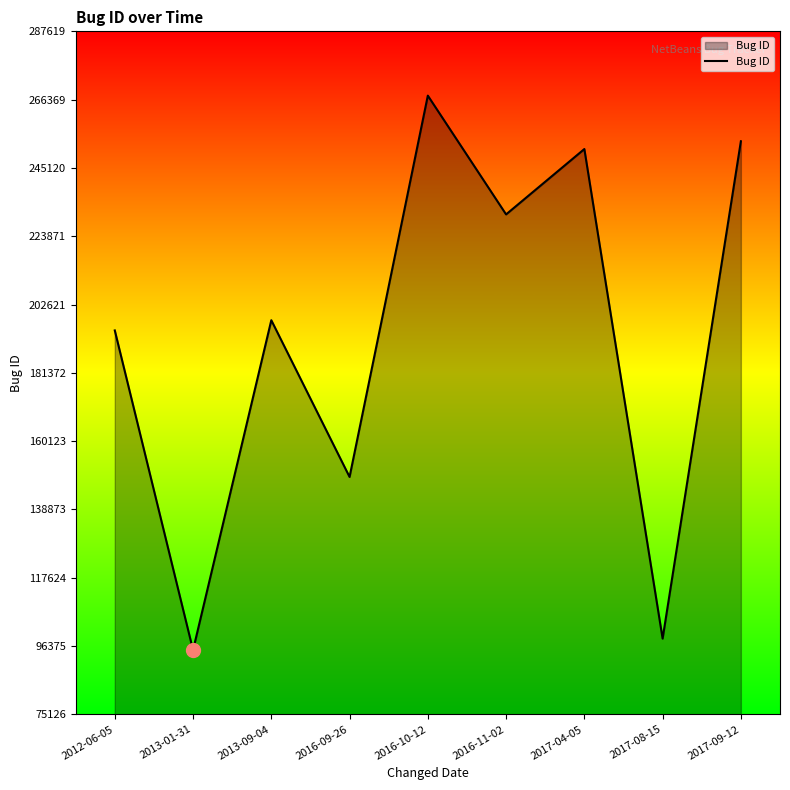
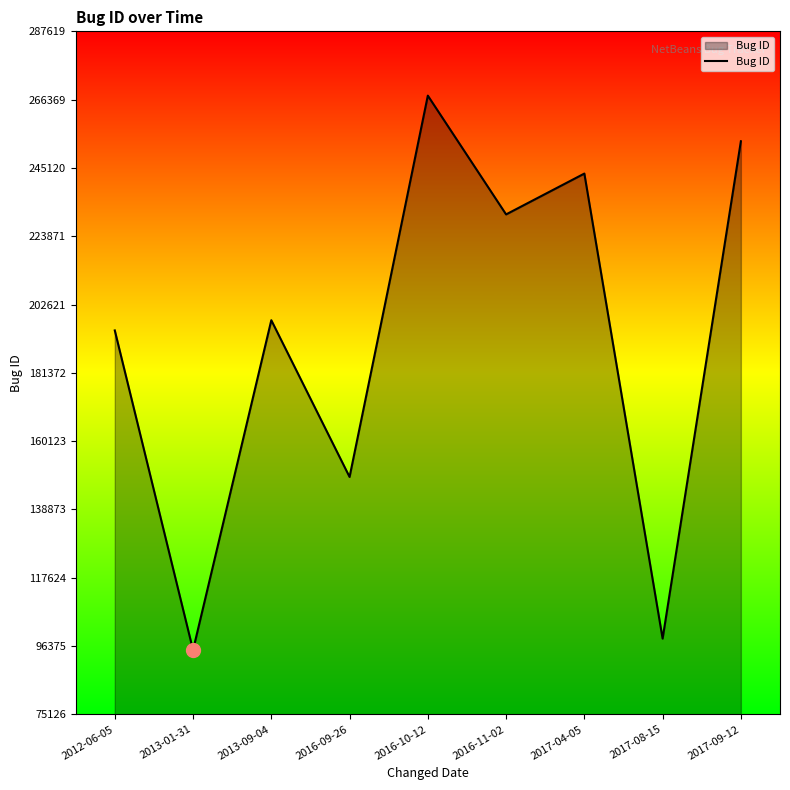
  {
    "Bug ID": {
      "2012-06-05": 195000,
      "2013-09-04": 198000,
      "2016-09-26": 149000,
      "2016-10-12": 268000,
      "2016-11-02": 231000,
-     "2017-04-05": 251000,
+     "2017-04-05": 243000,
      "2017-08-15": 99000,
      "2017-09-12": 253000
    }
  }
